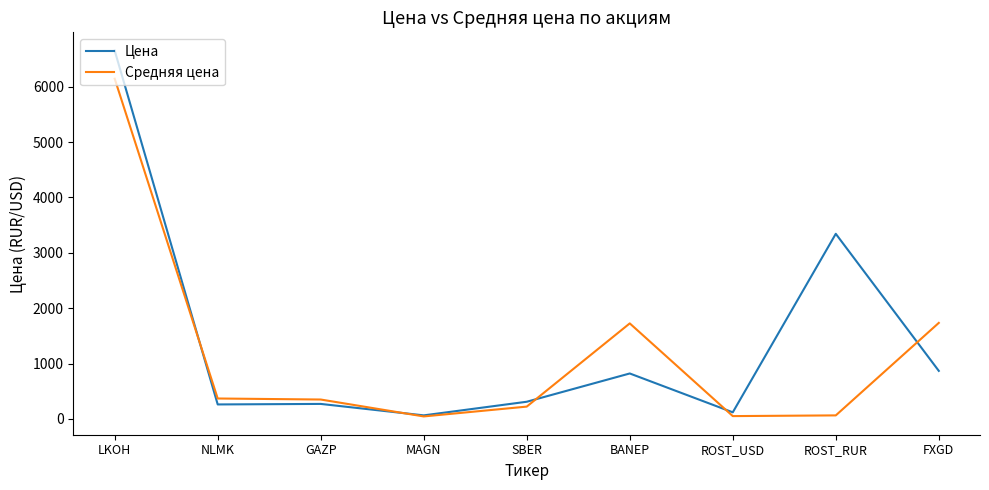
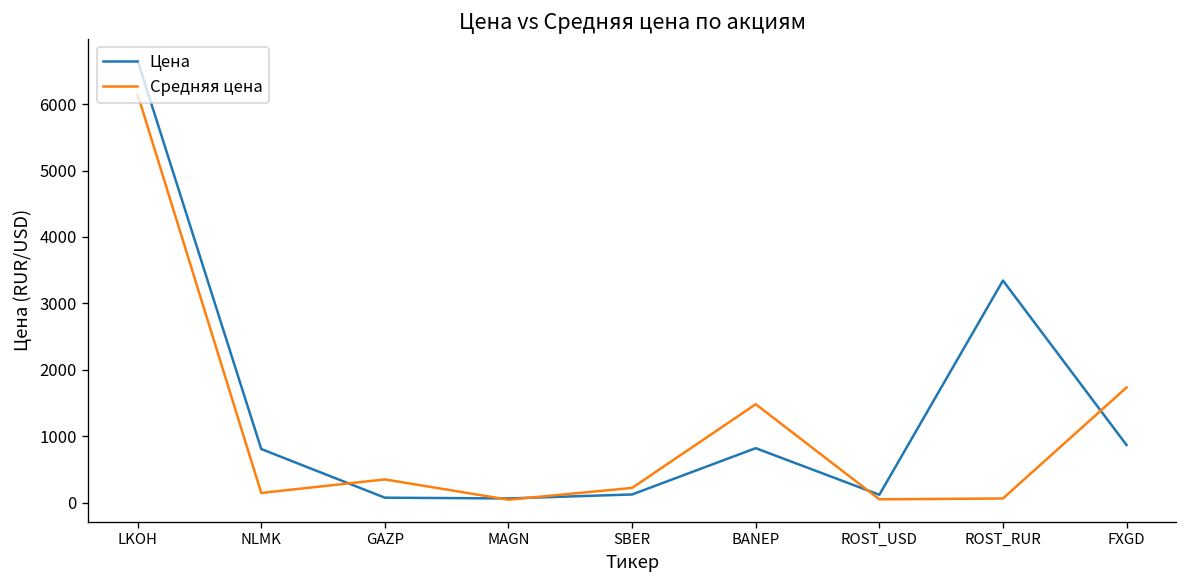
  {
    "Цена": {
-     "NLMK": 300,
-     "GAZP": 300,
-     "SBER": 300,
+     "NLMK": 800,
+     "GAZP": 100,
+     "SBER": 100,
      "BANEP": 800,
      "ROST_USD": 100,
      "ROST_RUR": 3300,
      "FXGD": 900
    },
    "Средняя цена": {
-     "NLMK": 400,
+     "NLMK": 100,
      "GAZP": 300,
      "SBER": 200,
-     "BANEP": 1700,
+     "BANEP": 1500,
      "ROST_USD": 100,
      "ROST_RUR": 100,
      "FXGD": 1700
    }
  }
